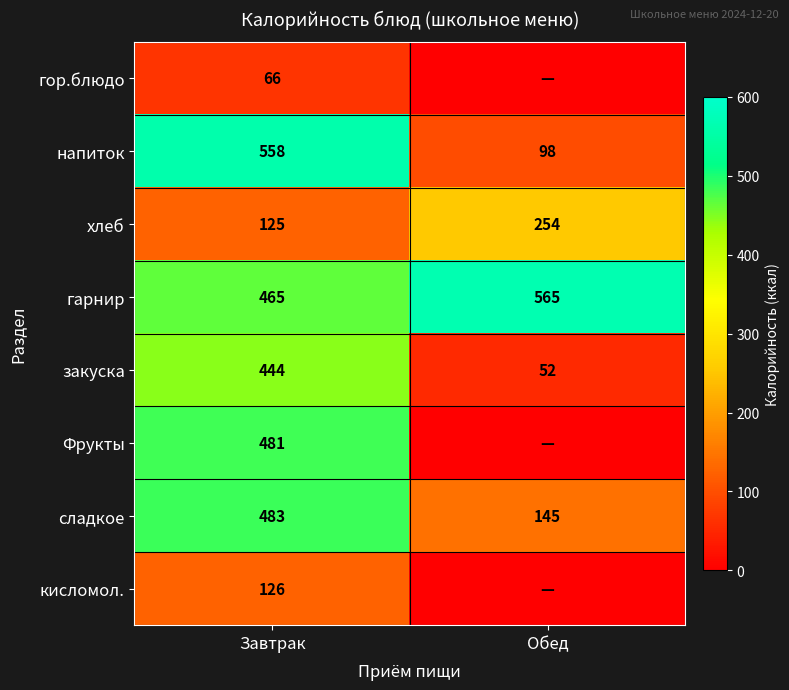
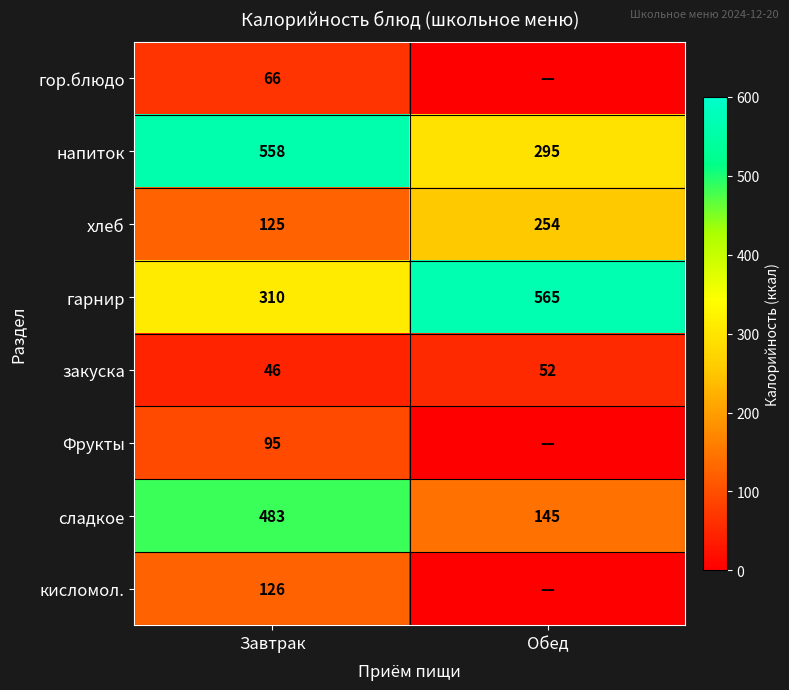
  {
    "гор.блюдо": {
      "Завтрак": 66
    },
    "напиток": {
      "Завтрак": 558,
-     "Обед": 98
+     "Обед": 295
    },
    "хлеб": {
      "Завтрак": 125,
      "Обед": 254
    },
    "гарнир": {
-     "Завтрак": 465,
+     "Завтрак": 310,
      "Обед": 565
    },
    "закуска": {
-     "Завтрак": 444,
+     "Завтрак": 46,
      "Обед": 52
    },
    "Фрукты": {
-     "Завтрак": 481
+     "Завтрак": 95
    },
    "сладкое": {
      "Завтрак": 483,
      "Обед": 145
    },
    "кисломол.": {
      "Завтрак": 126
    }
  }
